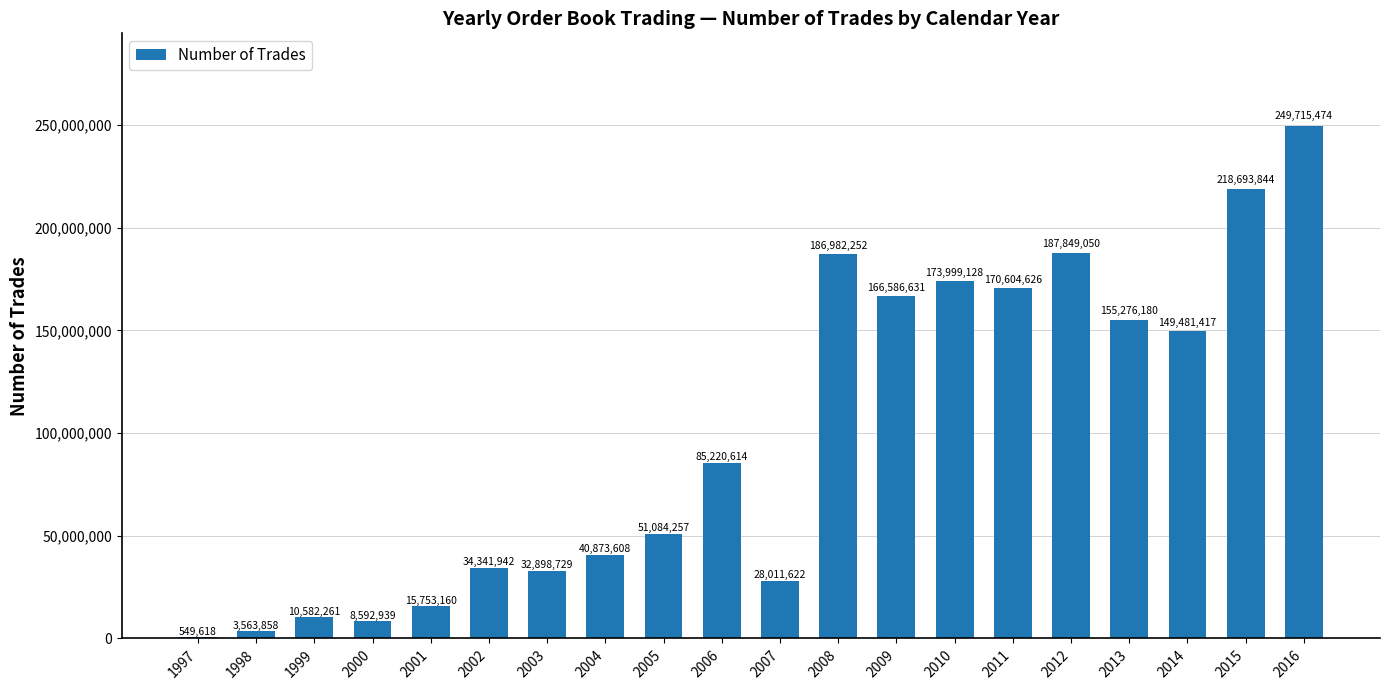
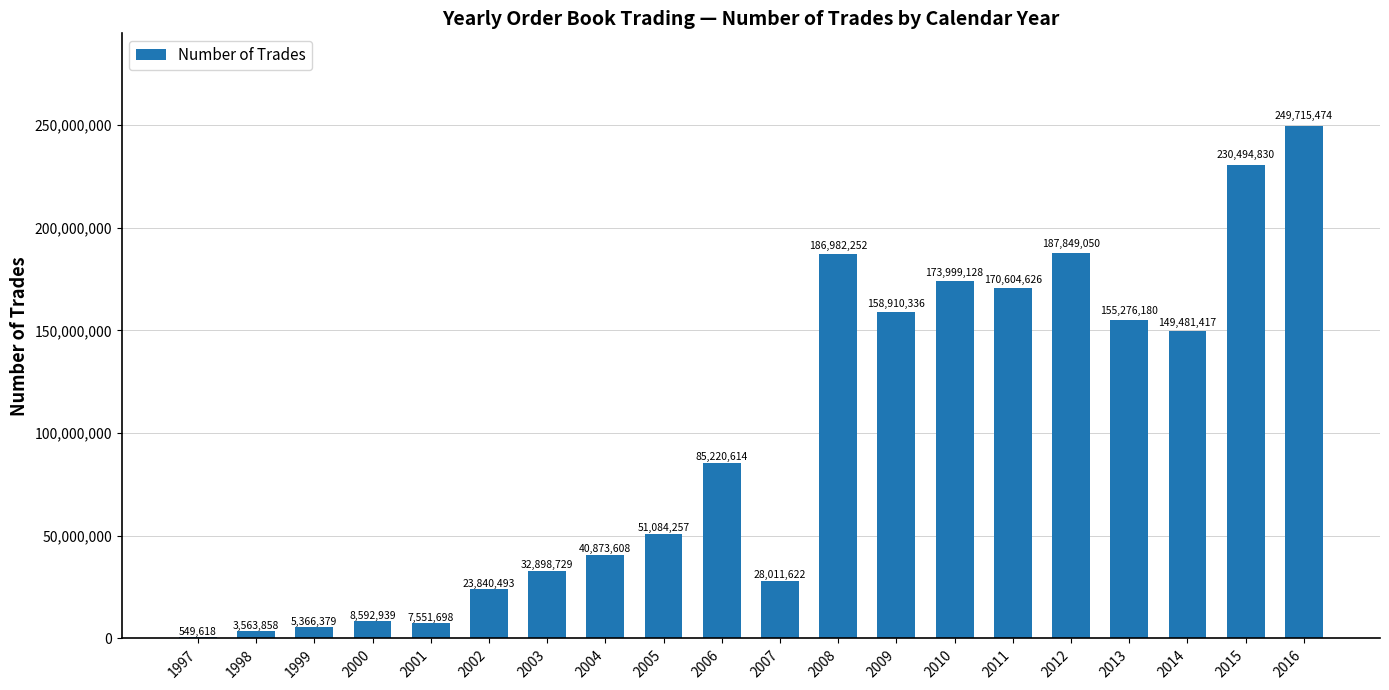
  {
    "1997": "549,618",
    "1998": "3,563,858",
-   "1999": "10,582,261",
+   "1999": "5,366,379",
    "2000": "8,592,939",
-   "2001": "15,753,160",
-   "2002": "34,341,942",
+   "2001": "7,551,698",
+   "2002": "23,840,493",
    "2003": "32,898,729",
    "2004": "40,873,608",
    "2005": "51,084,257",
    "2006": "85,220,614",
    "2007": "28,011,622",
    "2008": "186,982,252",
-   "2009": "166,586,631",
+   "2009": "158,910,336",
    "2010": "173,999,128",
    "2011": "170,604,626",
    "2012": "187,849,050",
    "2013": "155,276,180",
    "2014": "149,481,417",
-   "2015": "218,693,844",
+   "2015": "230,494,830",
    "2016": "249,715,474"
  }
